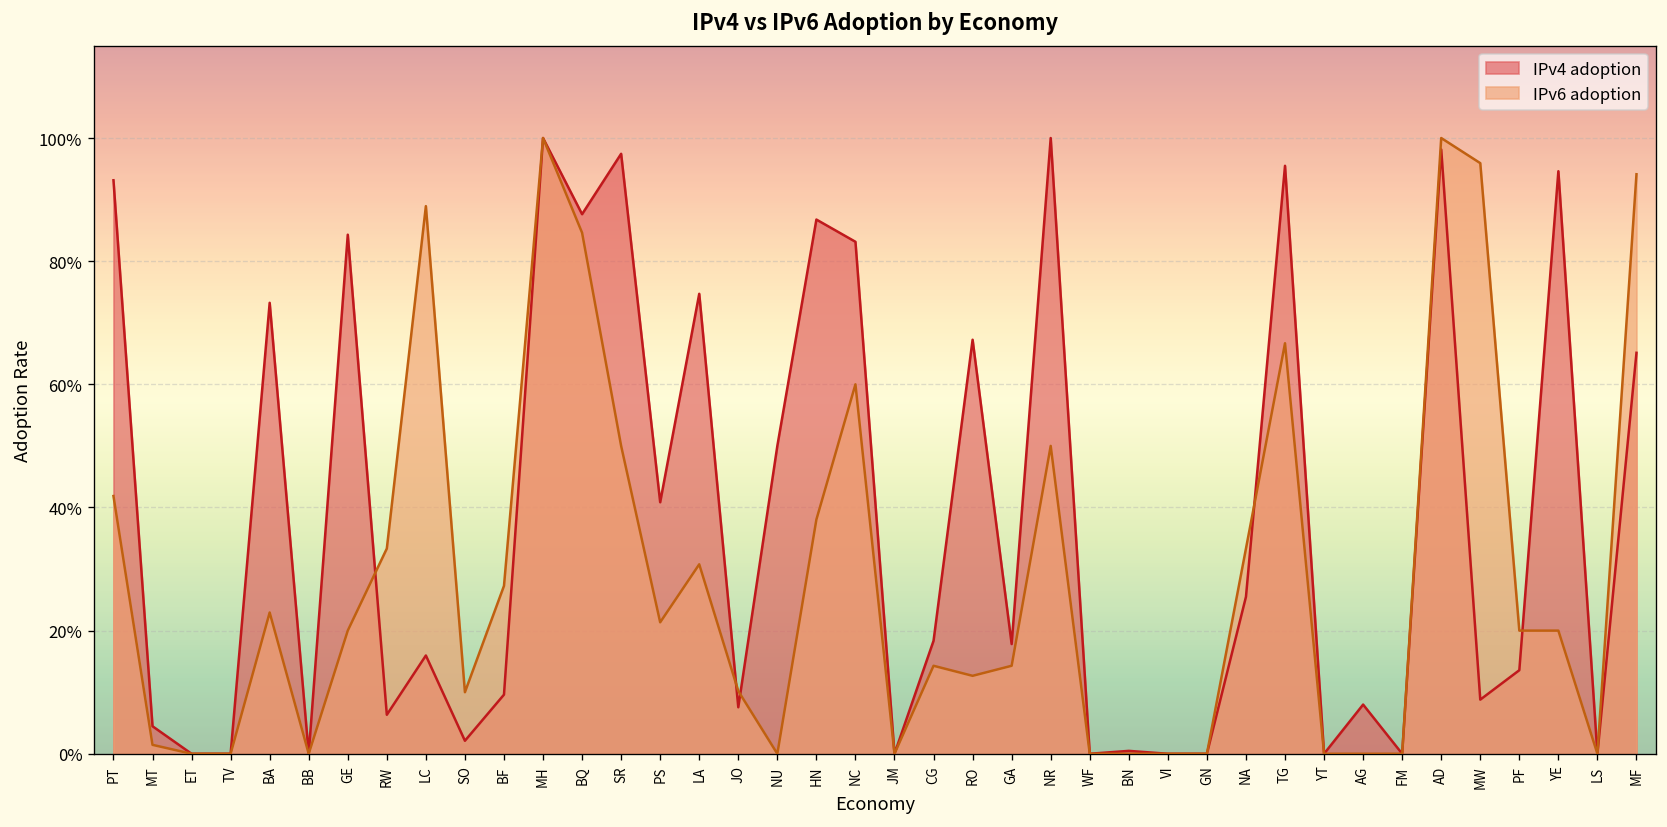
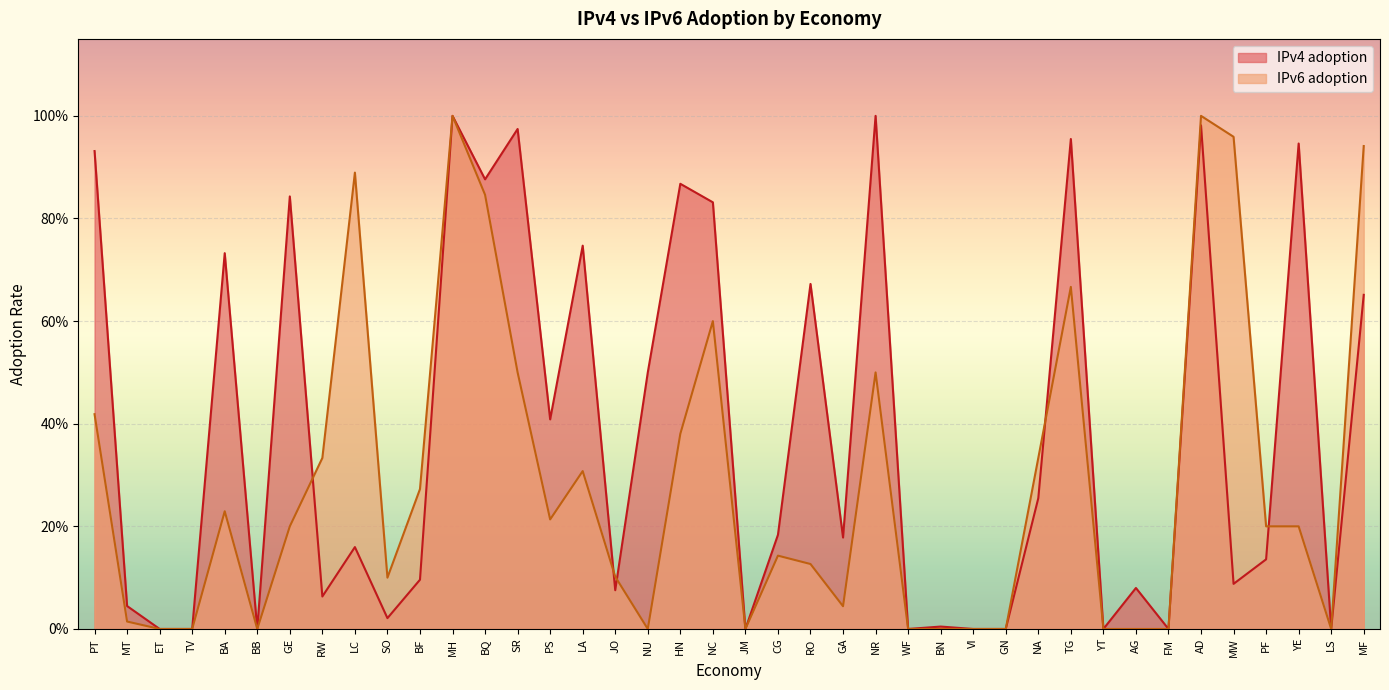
  {
    "IPv4 adoption": {
      "PT": "93%",
      "MT": "4%",
      "BA": "73%",
      "GE": "84%",
      "RW": "6%",
      "LC": "16%",
      "SO": "2%",
      "BF": "10%",
      "BQ": "88%",
      "SR": "97%",
      "PS": "41%",
      "LA": "75%",
      "JO": "8%",
      "NU": "50%",
      "HN": "87%",
      "NC": "83%",
      "CG": "18%",
      "RO": "67%",
      "GA": "18%",
      "NR": "100%",
      "NA": "25%",
      "TG": "95%",
      "AG": "8%",
      "AD": "98%",
      "MW": "9%",
      "PF": "14%",
      "YE": "95%",
      "MF": "65%"
    },
    "IPv6 adoption": {
      "PT": "42%",
      "MT": "1%",
      "BA": "23%",
      "GE": "20%",
      "RW": "33%",
      "LC": "89%",
      "SO": "10%",
      "BF": "27%",
      "BQ": "85%",
      "SR": "50%",
      "PS": "21%",
      "LA": "31%",
      "JO": "10%",
      "NU": "0%",
      "HN": "38%",
      "NC": "60%",
      "CG": "14%",
      "RO": "13%",
-     "GA": "14%",
+     "GA": "4%",
      "NR": "50%",
      "NA": "33%",
      "TG": "67%",
      "AG": "0%",
      "AD": "100%",
      "MW": "96%",
      "PF": "20%",
      "YE": "20%",
      "MF": "94%"
    }
  }
